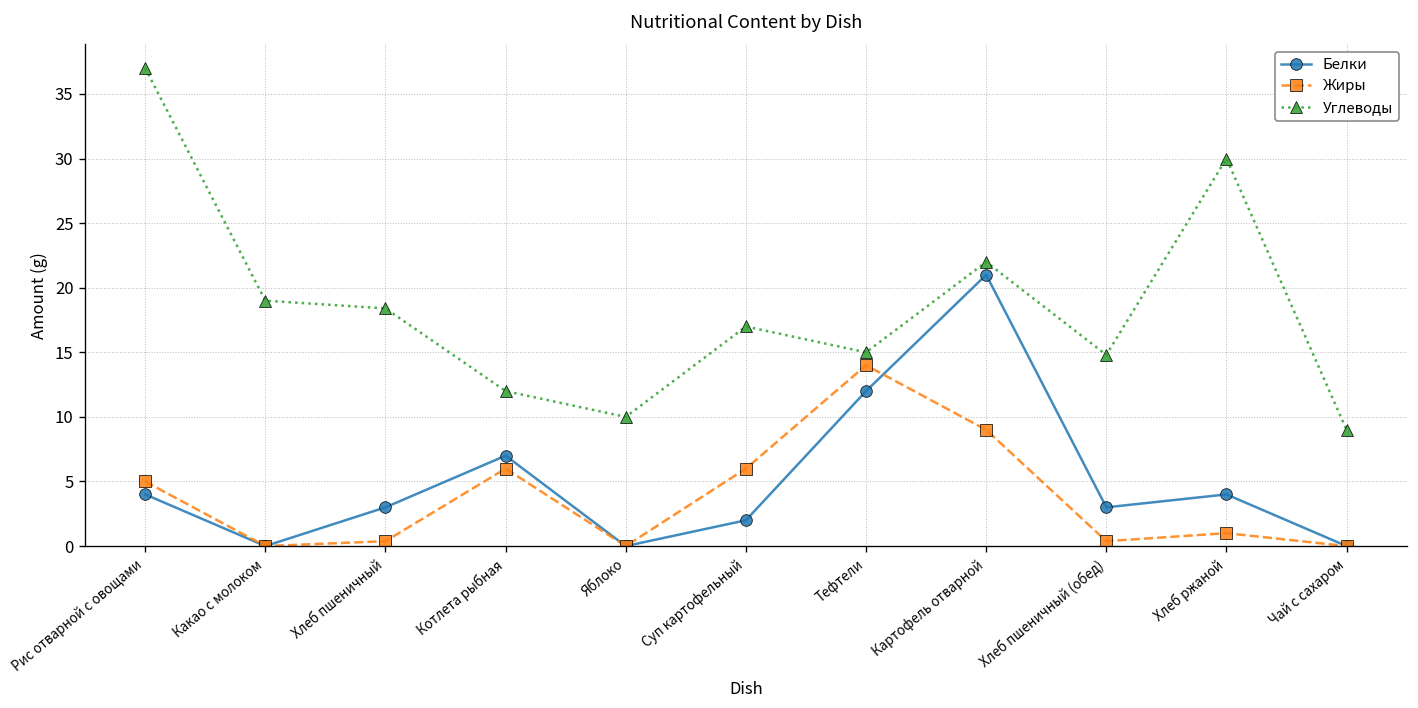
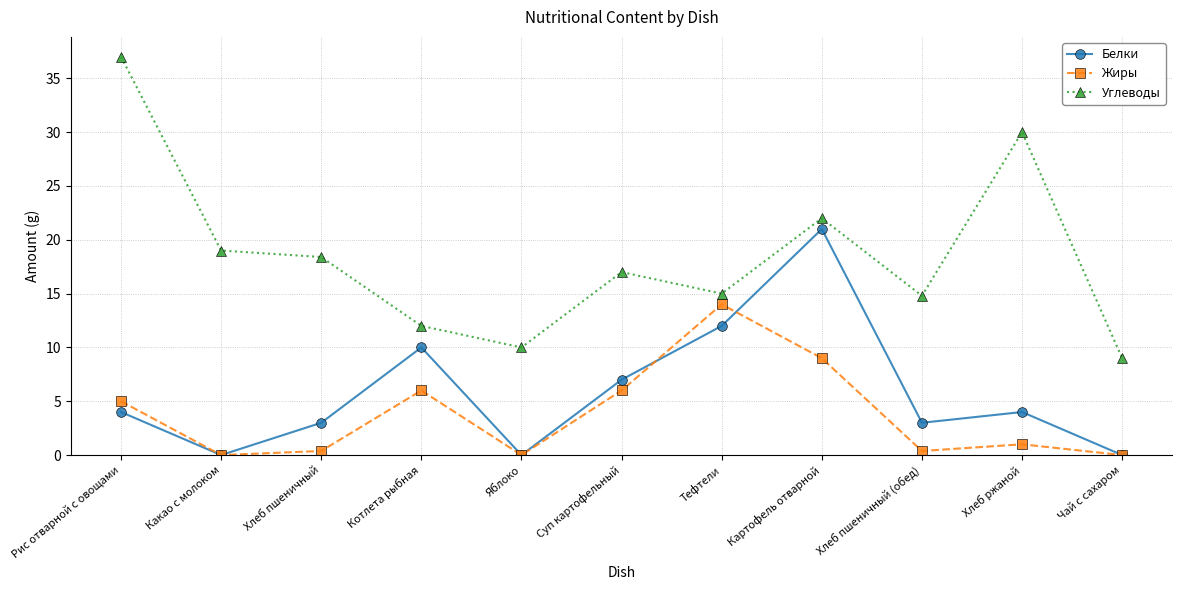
  {
    "Белки": {
      "Рис отварной с овощами": 4,
      "Хлеб пшеничный": 3,
-     "Котлета рыбная": 7,
-     "Суп картофельный": 2,
+     "Котлета рыбная": 10,
+     "Суп картофельный": 7,
      "Тефтели": 12,
      "Картофель отварной": 21,
      "Хлеб пшеничный (обед)": 3,
      "Хлеб ржаной": 4
    },
    "Жиры": {
      "Рис отварной с овощами": 5,
      "Хлеб пшеничный": 0.4,
      "Котлета рыбная": 6,
      "Суп картофельный": 6,
      "Тефтели": 14,
      "Картофель отварной": 9,
      "Хлеб пшеничный (обед)": 0.4,
      "Хлеб ржаной": 1
    },
    "Углеводы": {
      "Рис отварной с овощами": 37,
      "Какао с молоком": 19,
      "Хлеб пшеничный": 18.4,
      "Котлета рыбная": 12,
      "Яблоко": 10,
      "Суп картофельный": 17,
      "Тефтели": 15,
      "Картофель отварной": 22,
      "Хлеб пшеничный (обед)": 15,
      "Хлеб ржаной": 30,
      "Чай с сахаром": 9
    }
  }
